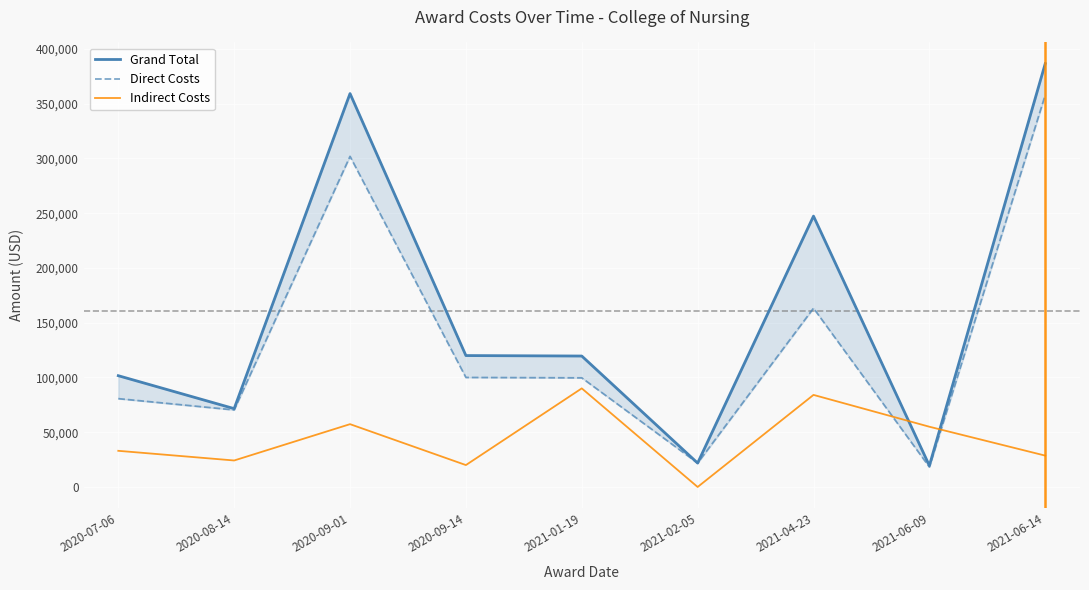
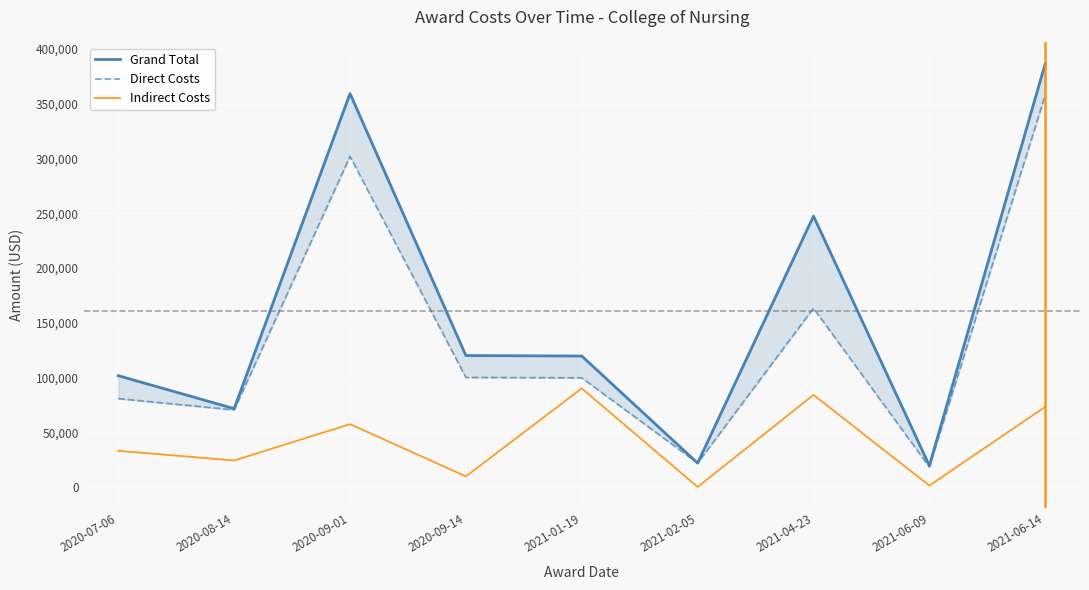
  {
    "Indirect Costs": {
      "2020-07-06": "33,000",
      "2020-08-14": "24,000",
      "2020-09-01": "57,000",
-     "2020-09-14": "20,000",
+     "2020-09-14": "10,000",
      "2021-01-19": "90,000",
      "2021-02-05": "0",
      "2021-04-23": "84,000",
-     "2021-06-09": "55,000",
-     "2021-06-14": "29,000"
+     "2021-06-09": "1,000",
+     "2021-06-14": "73,000"
    }
  }
